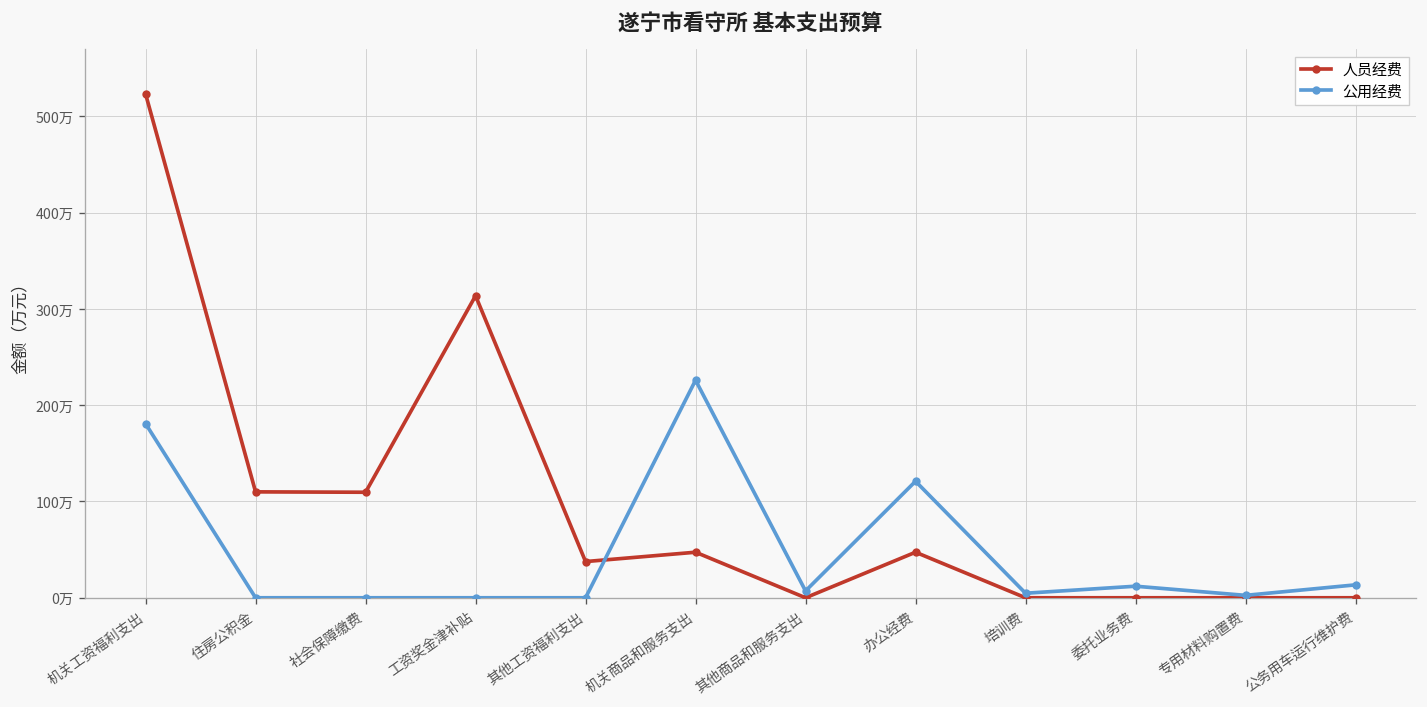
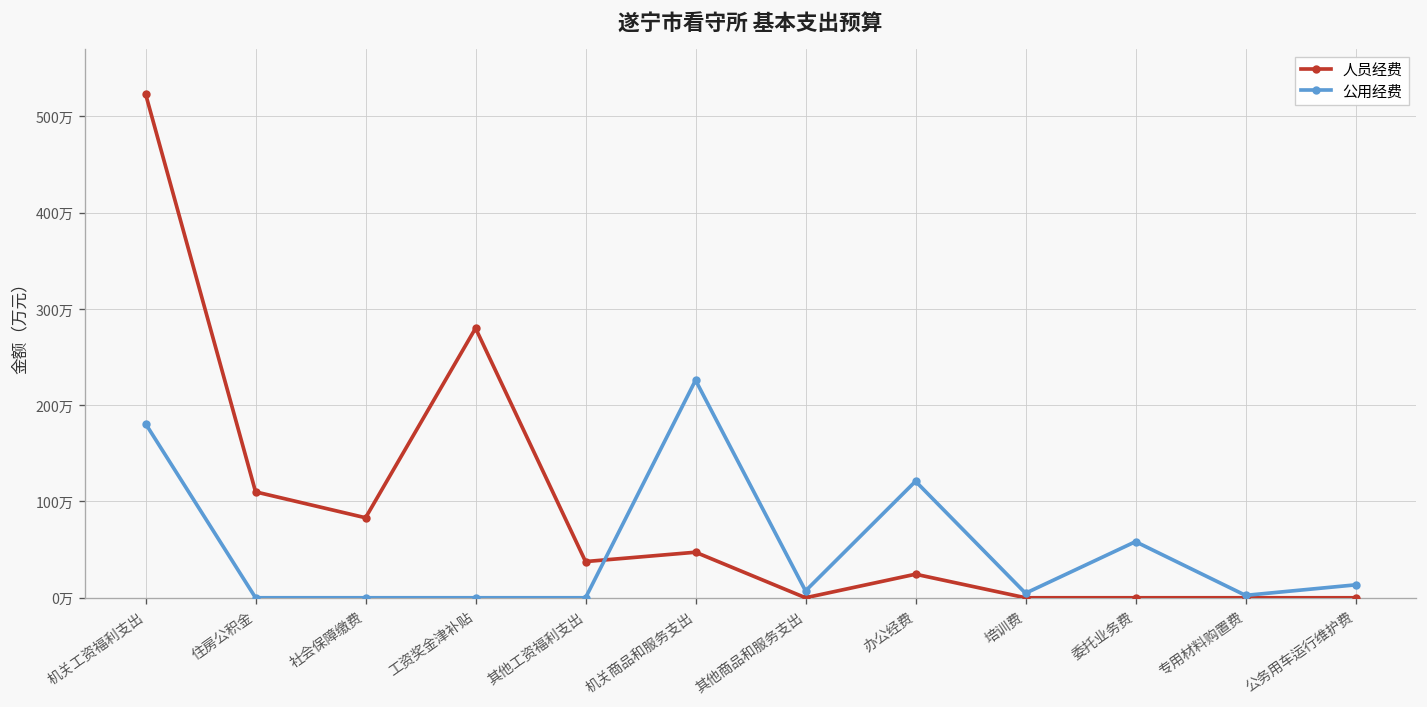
  {
    "人员经费": {
      "机关工资福利支出": "520万",
      "住房公积金": "110万",
-     "社会保障缴费": "110万",
-     "工资奖金津补贴": "310万",
+     "社会保障缴费": "80万",
+     "工资奖金津补贴": "280万",
      "其他工资福利支出": "40万",
      "机关商品和服务支出": "50万",
      "其他商品和服务支出": "0万",
-     "办公经费": "50万",
+     "办公经费": "20万",
      "培训费": "0万",
      "委托业务费": "0万",
      "公务用车运行维护费": "0万"
    },
    "公用经费": {
      "机关工资福利支出": "180万",
      "住房公积金": "0万",
      "社会保障缴费": "0万",
      "工资奖金津补贴": "0万",
      "其他工资福利支出": "0万",
      "机关商品和服务支出": "230万",
      "其他商品和服务支出": "10万",
      "办公经费": "120万",
      "培训费": "0万",
-     "委托业务费": "10万",
+     "委托业务费": "60万",
      "公务用车运行维护费": "10万"
    }
  }
